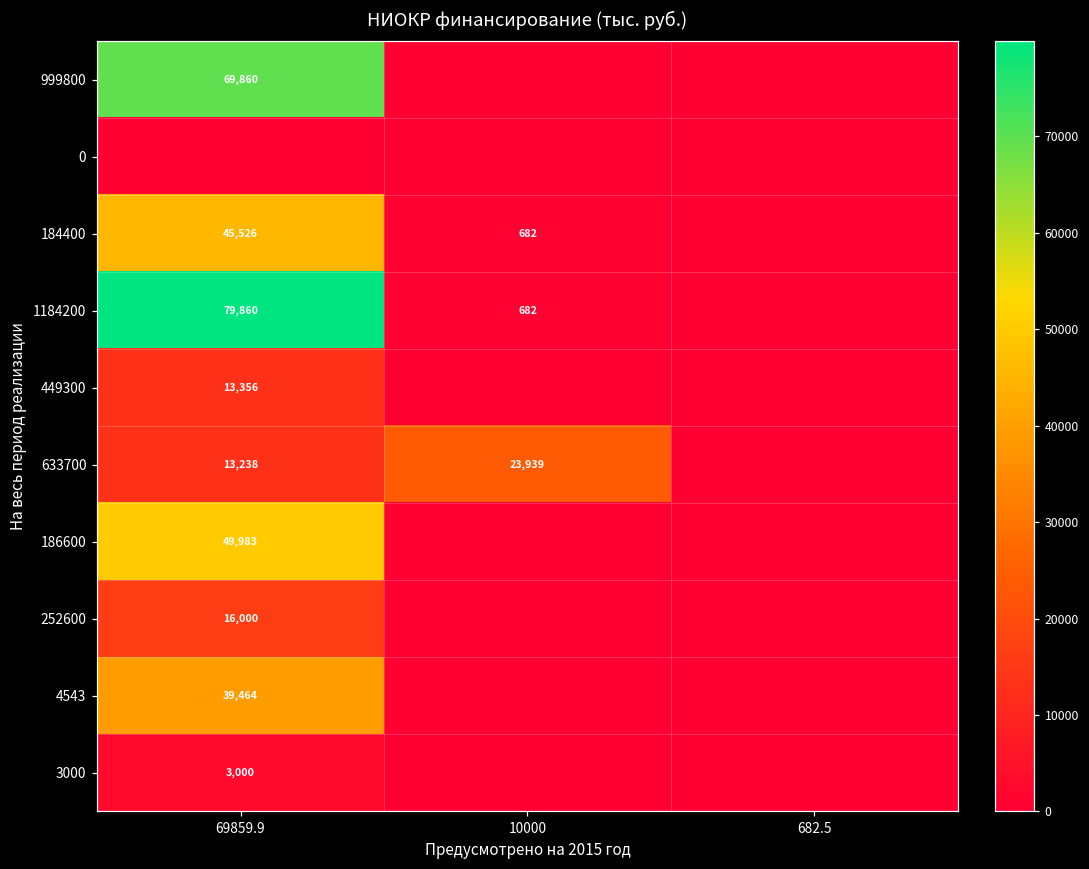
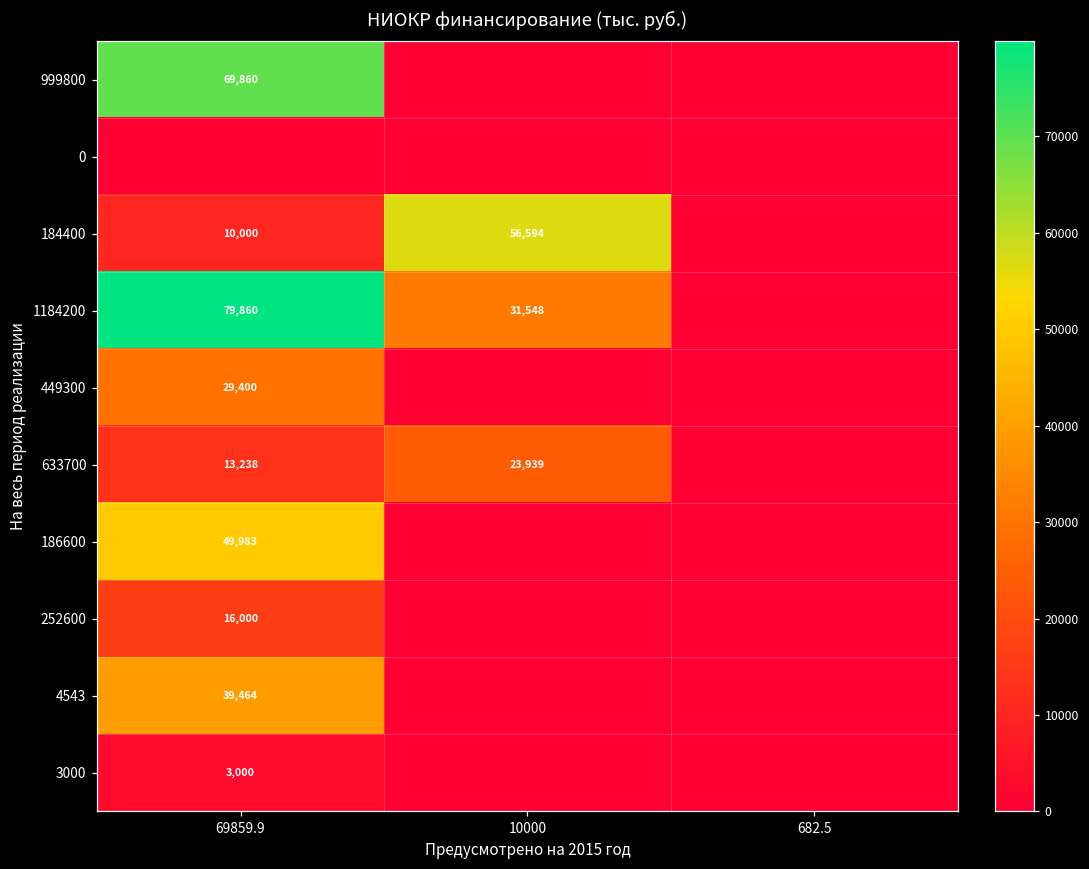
  {
    "999800": {
      "69859.9": "69,860"
    },
    "184400": {
-     "69859.9": "45,526",
-     "10000": "682"
+     "69859.9": "10,000",
+     "10000": "56,594"
    },
    "1184200": {
      "69859.9": "79,860",
-     "10000": "682"
+     "10000": "31,548"
    },
    "449300": {
-     "69859.9": "13,356"
+     "69859.9": "29,400"
    },
    "633700": {
      "69859.9": "13,238",
      "10000": "23,939"
    },
    "186600": {
      "69859.9": "49,983"
    },
    "252600": {
      "69859.9": "16,000"
    },
    "4543": {
      "69859.9": "39,464"
    },
    "3000": {
      "69859.9": "3,000"
    }
  }
